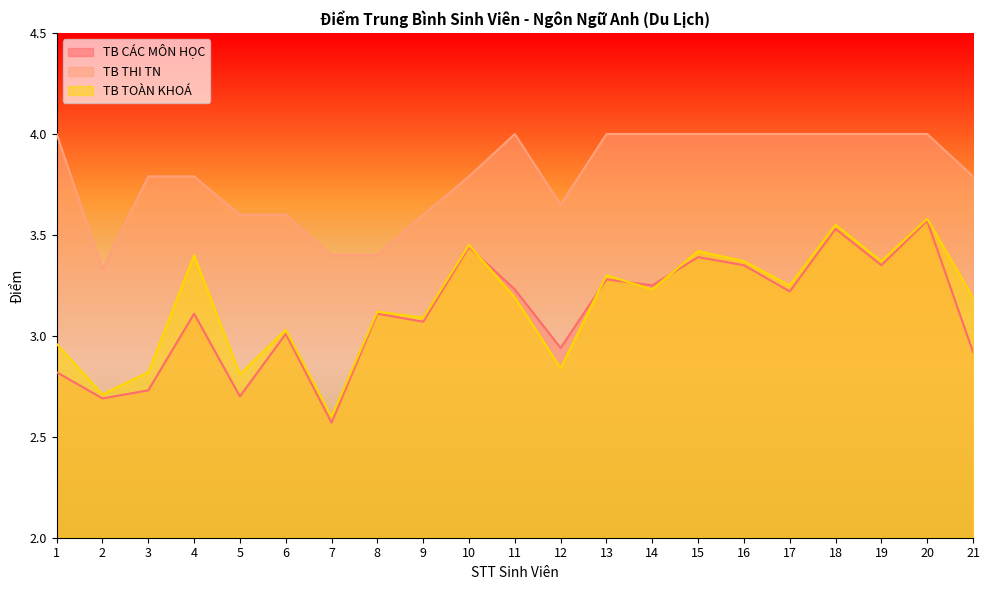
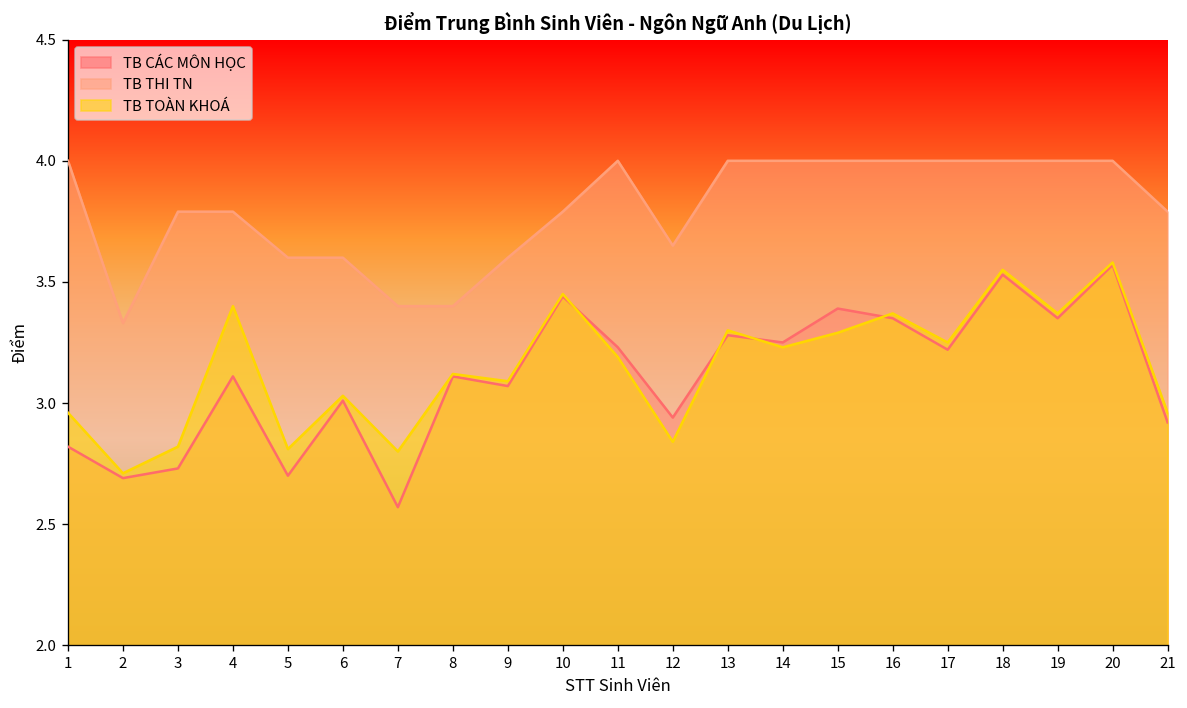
  {
    "TB TOÀN KHOÁ": {
      "1": 2.96,
      "2": 2.71,
      "3": 2.82,
      "4": 3.40,
      "5": 2.81,
      "6": 3.03,
-     "7": 2.6,
+     "7": 2.8,
      "9": 3.09,
      "11": 3.19,
      "12": 2.84,
      "13": 3.30,
      "14": 3.23,
-     "15": 3.42,
+     "15": 3.29,
      "16": 3.37,
      "17": 3.25,
      "18": 3.55,
      "19": 3.37,
-     "21": 3.19
+     "21": 2.96
    }
  }
